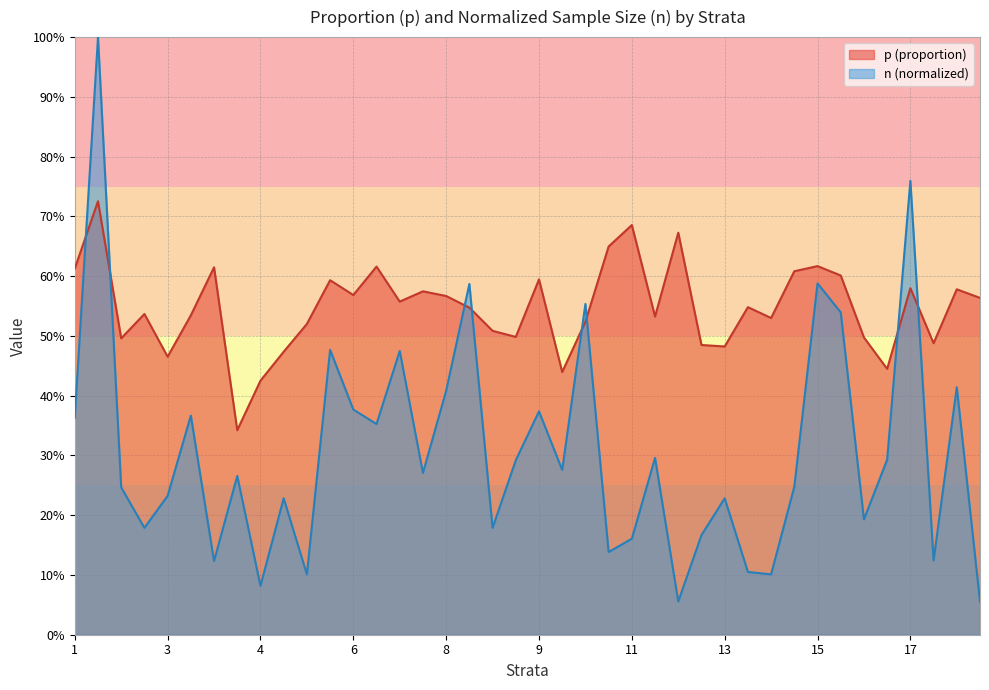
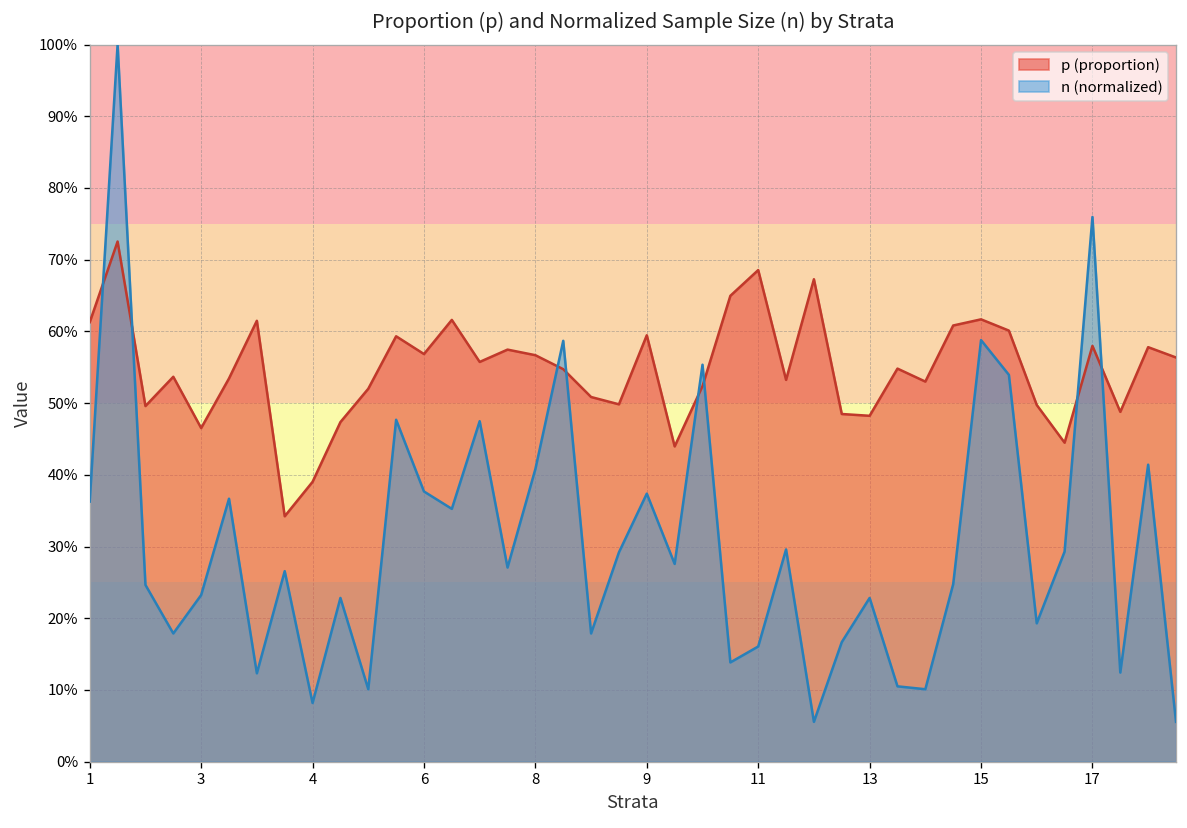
  {
    "p (proportion)": {
-     "4": "43%",
+     "4": "39%",
      "8": "57%"
    },
    "n (normalized)": {
      "4": "8%",
      "8": "41%"
    }
  }
